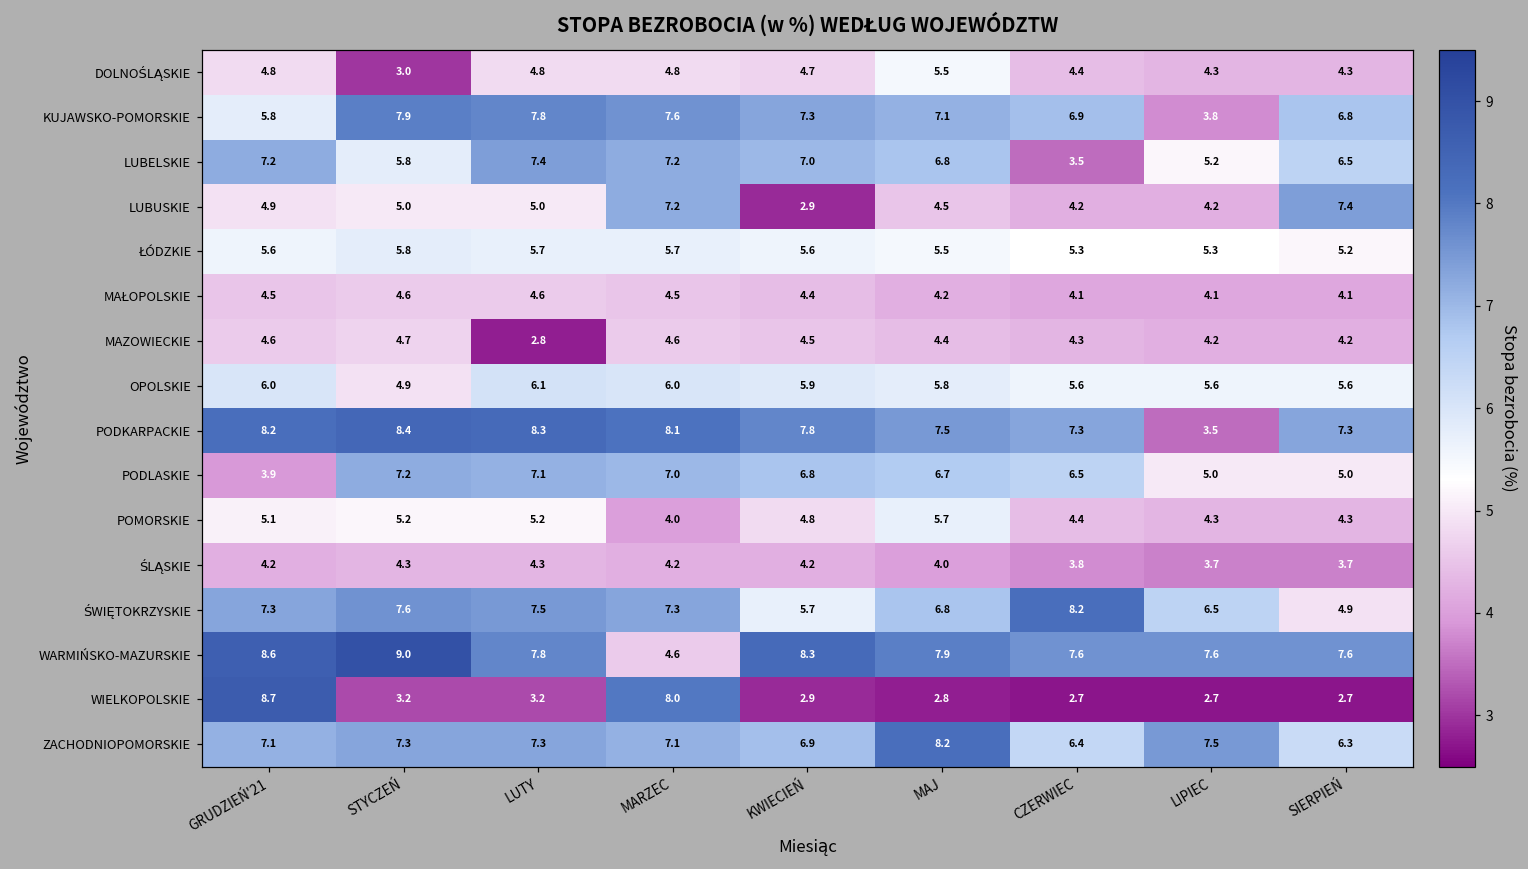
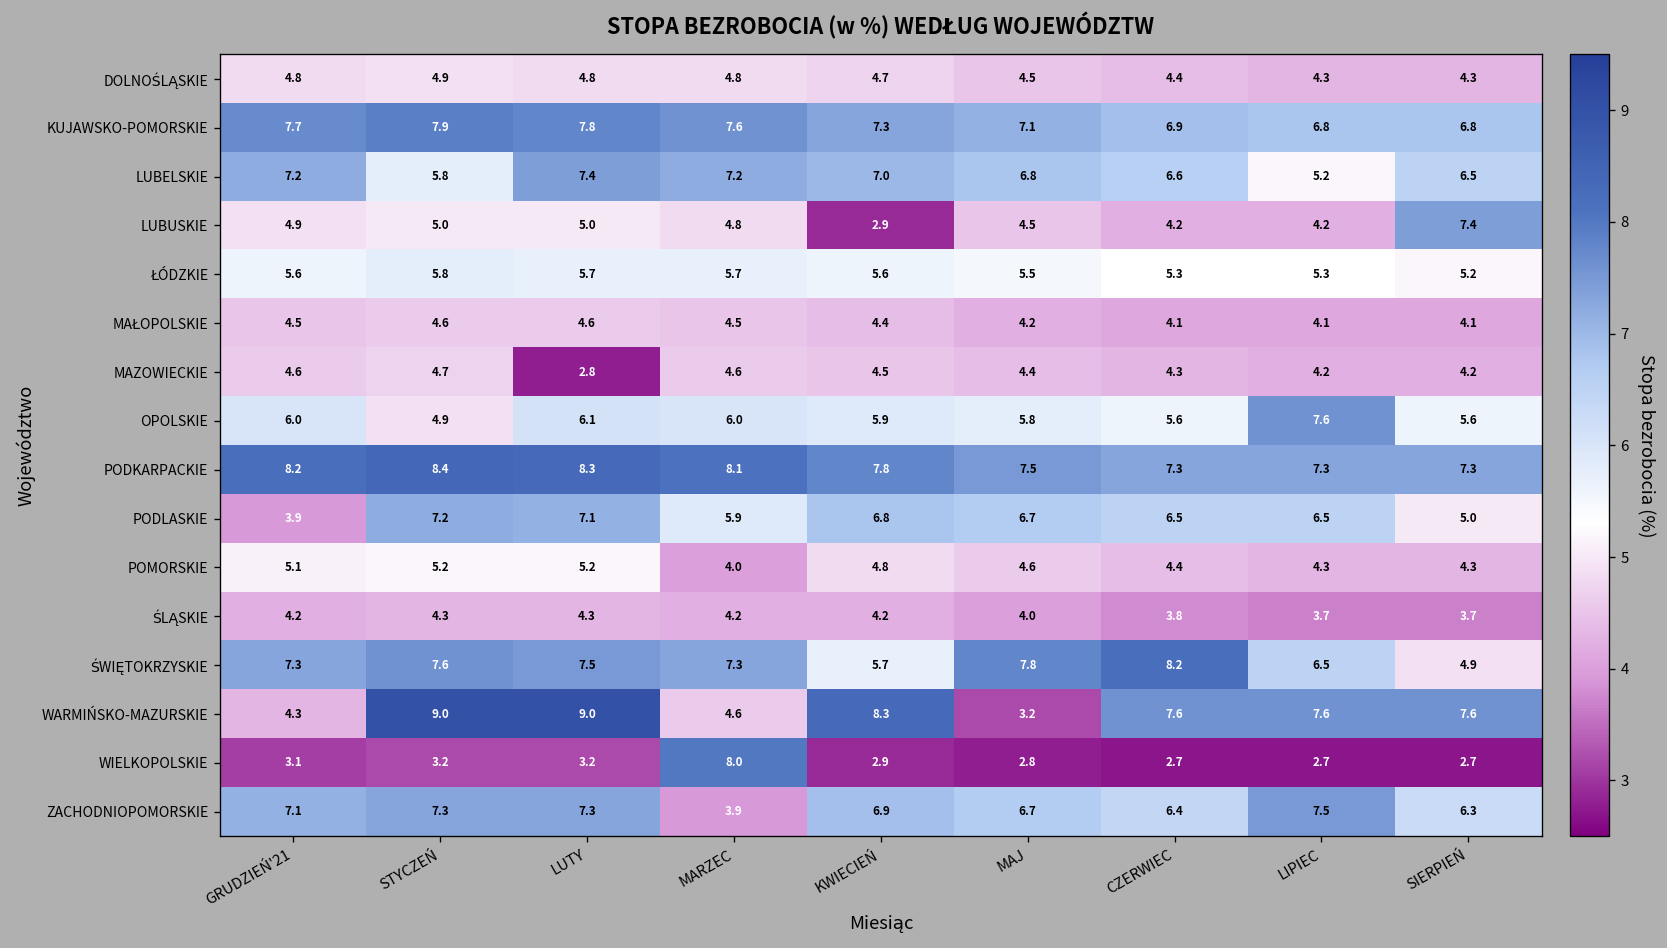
  {
    "DOLNOŚLĄSKIE": {
      "GRUDZIEŃ'21": 4.8,
-     "STYCZEŃ": 3.0,
+     "STYCZEŃ": 4.9,
      "LUTY": 4.8,
      "MARZEC": 4.8,
      "KWIECIEŃ": 4.7,
-     "MAJ": 5.5,
+     "MAJ": 4.5,
      "CZERWIEC": 4.4,
      "LIPIEC": 4.3,
      "SIERPIEŃ": 4.3
    },
    "KUJAWSKO-POMORSKIE": {
-     "GRUDZIEŃ'21": 5.8,
+     "GRUDZIEŃ'21": 7.7,
      "STYCZEŃ": 7.9,
      "LUTY": 7.8,
      "MARZEC": 7.6,
      "KWIECIEŃ": 7.3,
      "MAJ": 7.1,
      "CZERWIEC": 6.9,
-     "LIPIEC": 3.8,
+     "LIPIEC": 6.8,
      "SIERPIEŃ": 6.8
    },
    "LUBELSKIE": {
      "GRUDZIEŃ'21": 7.2,
      "STYCZEŃ": 5.8,
      "LUTY": 7.4,
      "MARZEC": 7.2,
      "KWIECIEŃ": 7.0,
      "MAJ": 6.8,
-     "CZERWIEC": 3.5,
+     "CZERWIEC": 6.6,
      "LIPIEC": 5.2,
      "SIERPIEŃ": 6.5
    },
    "LUBUSKIE": {
      "GRUDZIEŃ'21": 4.9,
      "STYCZEŃ": 5.0,
      "LUTY": 5.0,
-     "MARZEC": 7.2,
+     "MARZEC": 4.8,
      "KWIECIEŃ": 2.9,
      "MAJ": 4.5,
      "CZERWIEC": 4.2,
      "LIPIEC": 4.2,
      "SIERPIEŃ": 7.4
    },
    "ŁÓDZKIE": {
      "GRUDZIEŃ'21": 5.6,
      "STYCZEŃ": 5.8,
      "LUTY": 5.7,
      "MARZEC": 5.7,
      "KWIECIEŃ": 5.6,
      "MAJ": 5.5,
      "CZERWIEC": 5.3,
      "LIPIEC": 5.3,
      "SIERPIEŃ": 5.2
    },
    "MAŁOPOLSKIE": {
      "GRUDZIEŃ'21": 4.5,
      "STYCZEŃ": 4.6,
      "LUTY": 4.6,
      "MARZEC": 4.5,
      "KWIECIEŃ": 4.4,
      "MAJ": 4.2,
      "CZERWIEC": 4.1,
      "LIPIEC": 4.1,
      "SIERPIEŃ": 4.1
    },
    "MAZOWIECKIE": {
      "GRUDZIEŃ'21": 4.6,
      "STYCZEŃ": 4.7,
      "LUTY": 2.8,
      "MARZEC": 4.6,
      "KWIECIEŃ": 4.5,
      "MAJ": 4.4,
      "CZERWIEC": 4.3,
      "LIPIEC": 4.2,
      "SIERPIEŃ": 4.2
    },
    "OPOLSKIE": {
      "GRUDZIEŃ'21": 6.0,
      "STYCZEŃ": 4.9,
      "LUTY": 6.1,
      "MARZEC": 6.0,
      "KWIECIEŃ": 5.9,
      "MAJ": 5.8,
      "CZERWIEC": 5.6,
-     "LIPIEC": 5.6,
+     "LIPIEC": 7.6,
      "SIERPIEŃ": 5.6
    },
    "PODKARPACKIE": {
      "GRUDZIEŃ'21": 8.2,
      "STYCZEŃ": 8.4,
      "LUTY": 8.3,
      "MARZEC": 8.1,
      "KWIECIEŃ": 7.8,
      "MAJ": 7.5,
      "CZERWIEC": 7.3,
-     "LIPIEC": 3.5,
+     "LIPIEC": 7.3,
      "SIERPIEŃ": 7.3
    },
    "PODLASKIE": {
      "GRUDZIEŃ'21": 3.9,
      "STYCZEŃ": 7.2,
      "LUTY": 7.1,
-     "MARZEC": 7.0,
+     "MARZEC": 5.9,
      "KWIECIEŃ": 6.8,
      "MAJ": 6.7,
      "CZERWIEC": 6.5,
-     "LIPIEC": 5.0,
+     "LIPIEC": 6.5,
      "SIERPIEŃ": 5.0
    },
    "POMORSKIE": {
      "GRUDZIEŃ'21": 5.1,
      "STYCZEŃ": 5.2,
      "LUTY": 5.2,
      "MARZEC": 4.0,
      "KWIECIEŃ": 4.8,
-     "MAJ": 5.7,
+     "MAJ": 4.6,
      "CZERWIEC": 4.4,
      "LIPIEC": 4.3,
      "SIERPIEŃ": 4.3
    },
    "ŚLĄSKIE": {
      "GRUDZIEŃ'21": 4.2,
      "STYCZEŃ": 4.3,
      "LUTY": 4.3,
      "MARZEC": 4.2,
      "KWIECIEŃ": 4.2,
      "MAJ": 4.0,
      "CZERWIEC": 3.8,
      "LIPIEC": 3.7,
      "SIERPIEŃ": 3.7
    },
    "ŚWIĘTOKRZYSKIE": {
      "GRUDZIEŃ'21": 7.3,
      "STYCZEŃ": 7.6,
      "LUTY": 7.5,
      "MARZEC": 7.3,
      "KWIECIEŃ": 5.7,
-     "MAJ": 6.8,
+     "MAJ": 7.8,
      "CZERWIEC": 8.2,
      "LIPIEC": 6.5,
      "SIERPIEŃ": 4.9
    },
    "WARMIŃSKO-MAZURSKIE": {
-     "GRUDZIEŃ'21": 8.6,
+     "GRUDZIEŃ'21": 4.3,
      "STYCZEŃ": 9.0,
-     "LUTY": 7.8,
+     "LUTY": 9.0,
      "MARZEC": 4.6,
      "KWIECIEŃ": 8.3,
-     "MAJ": 7.9,
+     "MAJ": 3.2,
      "CZERWIEC": 7.6,
      "LIPIEC": 7.6,
      "SIERPIEŃ": 7.6
    },
    "WIELKOPOLSKIE": {
-     "GRUDZIEŃ'21": 8.7,
+     "GRUDZIEŃ'21": 3.1,
      "STYCZEŃ": 3.2,
      "LUTY": 3.2,
      "MARZEC": 8.0,
      "KWIECIEŃ": 2.9,
      "MAJ": 2.8,
      "CZERWIEC": 2.7,
      "LIPIEC": 2.7,
      "SIERPIEŃ": 2.7
    },
    "ZACHODNIOPOMORSKIE": {
      "GRUDZIEŃ'21": 7.1,
      "STYCZEŃ": 7.3,
      "LUTY": 7.3,
-     "MARZEC": 7.1,
+     "MARZEC": 3.9,
      "KWIECIEŃ": 6.9,
-     "MAJ": 8.2,
+     "MAJ": 6.7,
      "CZERWIEC": 6.4,
      "LIPIEC": 7.5,
      "SIERPIEŃ": 6.3
    }
  }
